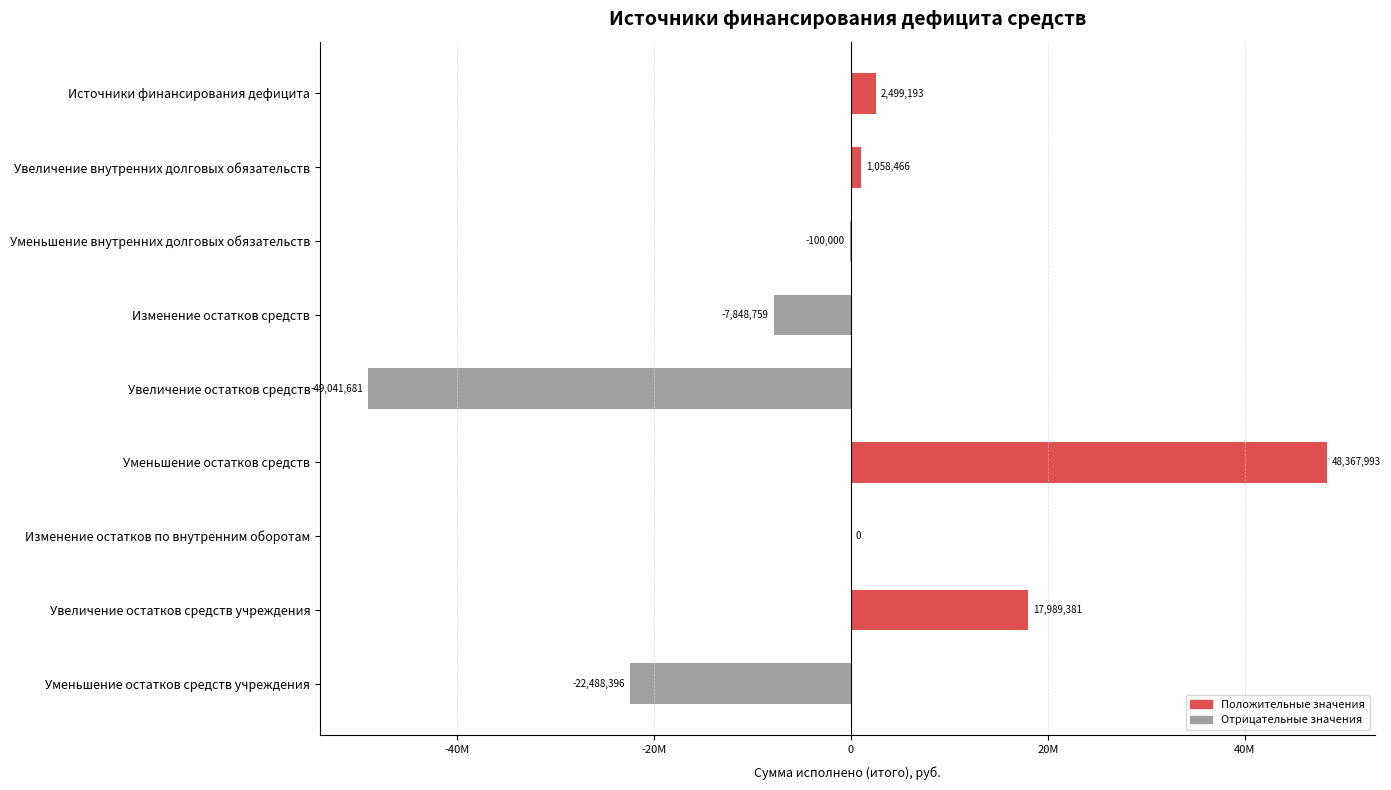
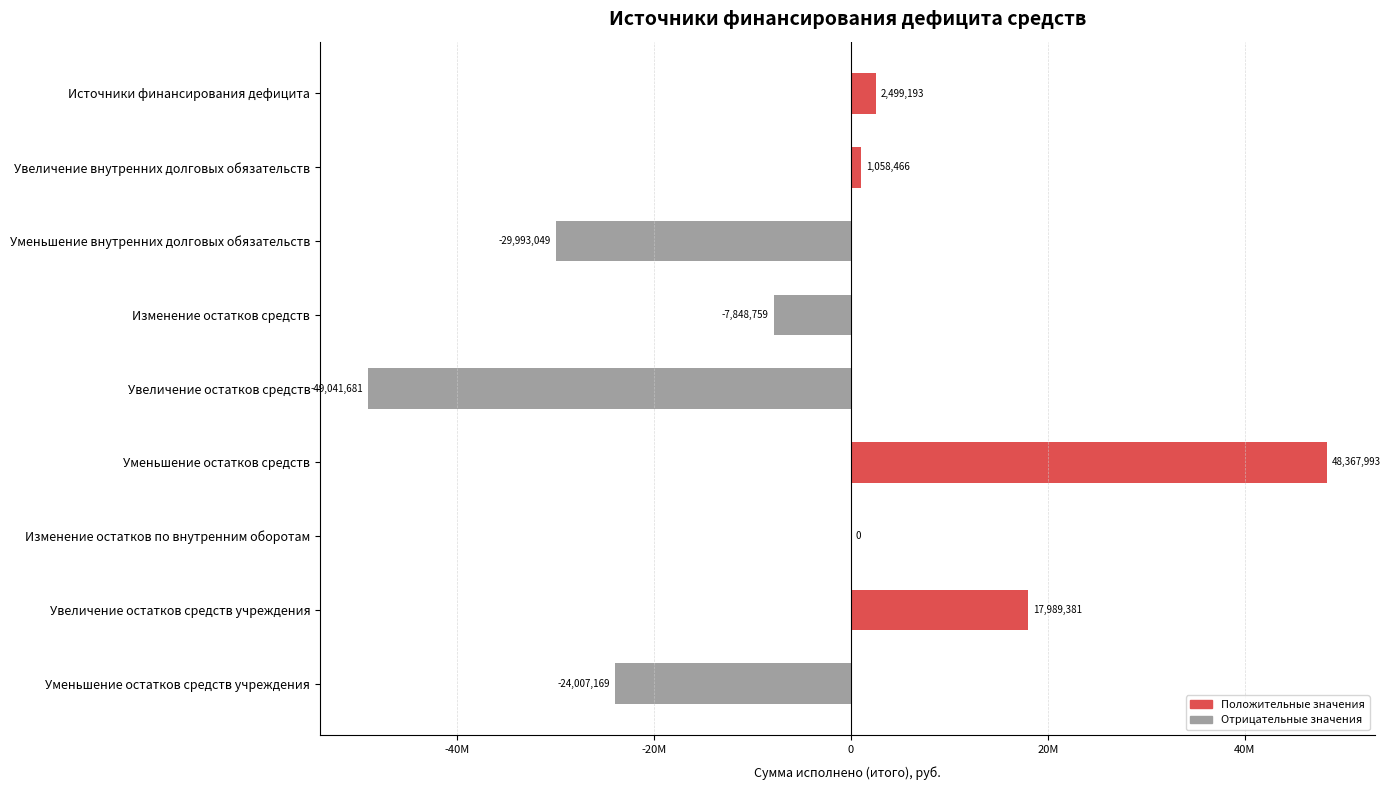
  {
    "Источники финансирования дефицита": "2,499,193",
    "Увеличение внутренних долговых обязательств": "1,058,466",
-   "Уменьшение внутренних долговых обязательств": "-100,000",
+   "Уменьшение внутренних долговых обязательств": "-29,993,049",
    "Изменение остатков средств": "-7,848,759",
    "Увеличение остатков средств": "-49,041,681",
    "Уменьшение остатков средств": "48,367,993",
    "Изменение остатков по внутренним оборотам": "0",
    "Увеличение остатков средств учреждения": "17,989,381",
-   "Уменьшение остатков средств учреждения": "-22,488,396"
+   "Уменьшение остатков средств учреждения": "-24,007,169"
  }
